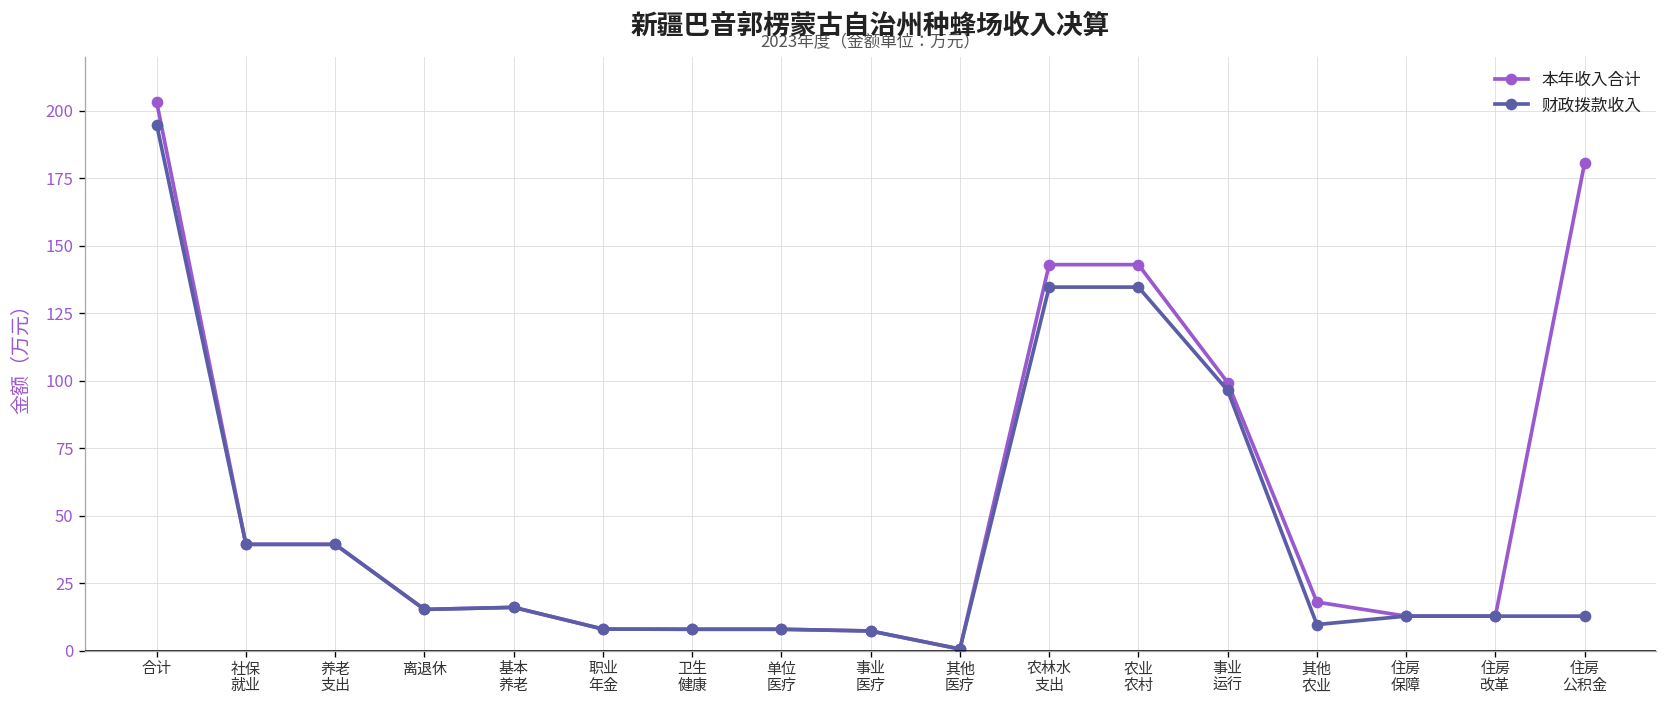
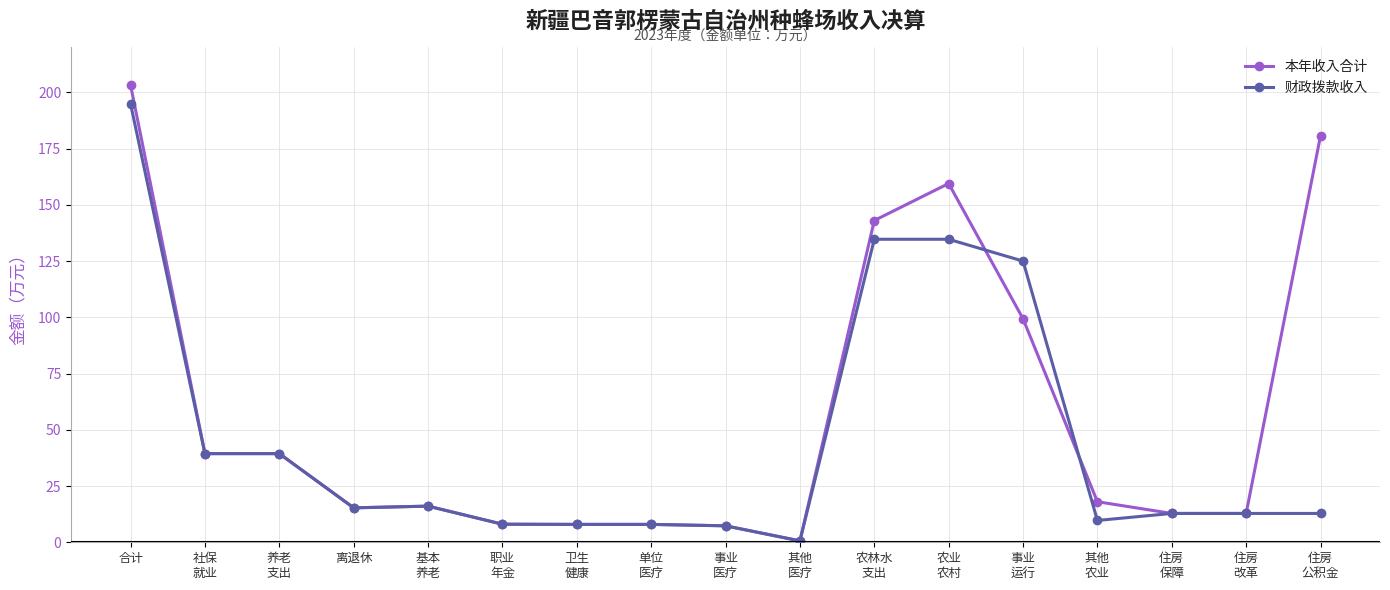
  {
    "本年收入合计": {
      "合计": 203,
      "农林水 支出": 143,
-     "农业 农村": 143,
+     "农业 农村": 160,
      "事业 运行": 99,
      "其他 农业": 18,
      "住房 公积金": 181
    },
    "财政拨款收入": {
      "合计": 195,
      "农林水 支出": 135,
      "农业 农村": 135,
-     "事业 运行": 96,
+     "事业 运行": 125,
      "其他 农业": 10,
      "住房 公积金": 13
    }
  }
